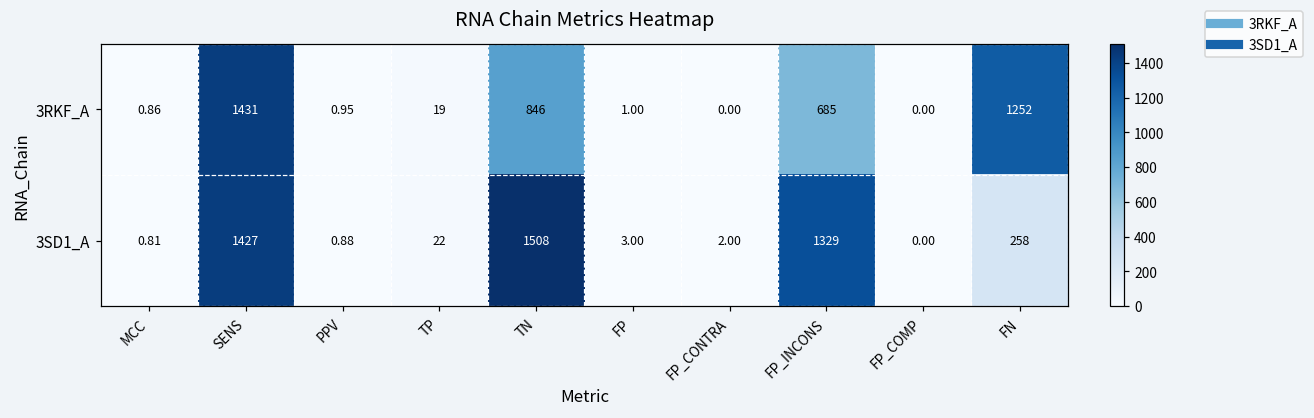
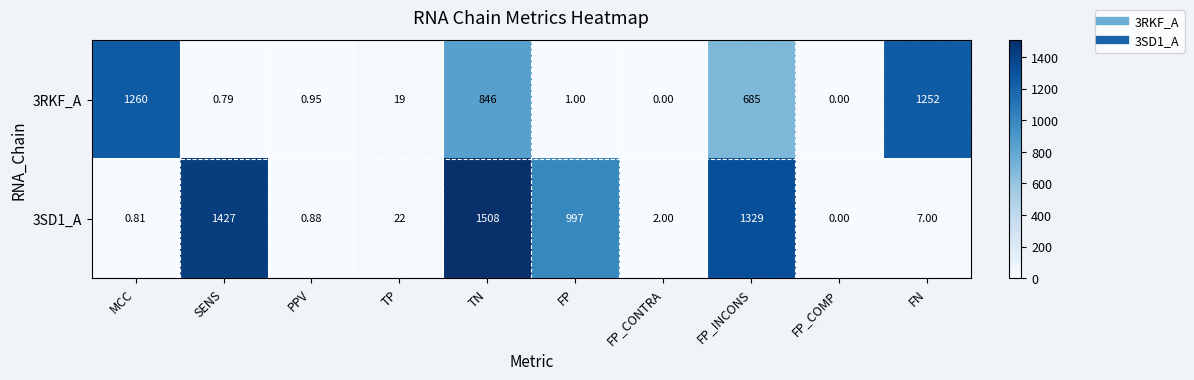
  {
    "3RKF_A": {
-     "MCC": 0.86,
-     "SENS": 1431,
+     "MCC": 1260,
+     "SENS": 0.79,
      "PPV": 0.95,
      "TP": 19,
      "TN": 846,
      "FP": 1.00,
      "FP_CONTRA": 0.00,
      "FP_INCONS": 685,
      "FP_COMP": 0.00,
      "FN": 1252
    },
    "3SD1_A": {
      "MCC": 0.81,
      "SENS": 1427,
      "PPV": 0.88,
      "TP": 22,
      "TN": 1508,
-     "FP": 3.00,
+     "FP": 997,
      "FP_CONTRA": 2.00,
      "FP_INCONS": 1329,
      "FP_COMP": 0.00,
-     "FN": 258
+     "FN": 7.00
    }
  }
